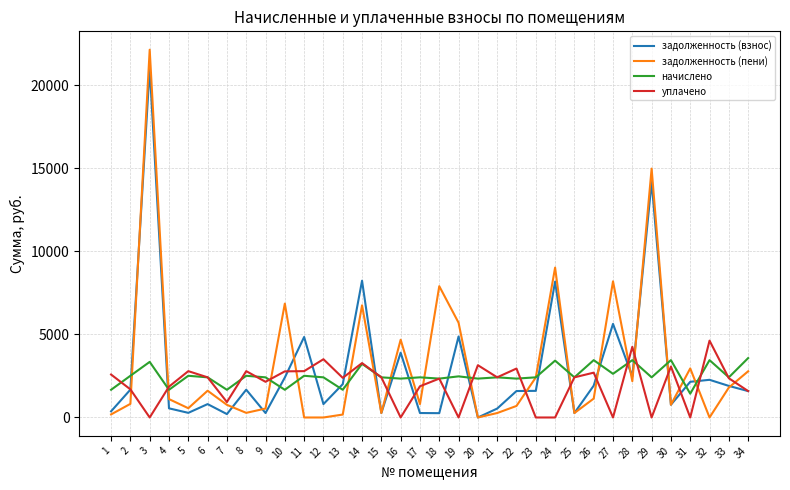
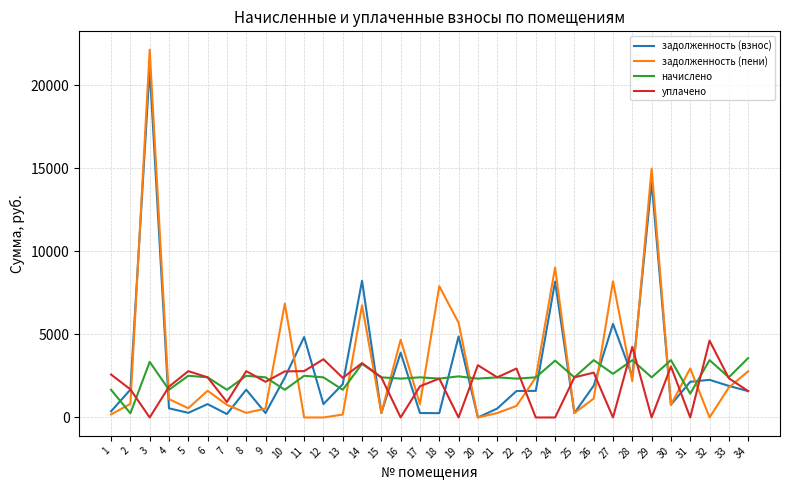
  {
    "задолженность (взнос)": {
      "1": 400,
      "3": 21000,
      "4": 600,
      "5": 300,
      "6": 800,
      "7": 200,
      "8": 1700,
      "9": 300,
      "10": 2400,
      "11": 4800,
      "12": 800,
      "13": 2000,
      "14": 8200,
      "16": 3900,
      "17": 300,
      "18": 300,
      "19": 4900,
      "21": 500,
      "22": 1600,
      "23": 1600,
      "24": 8200,
      "26": 1900,
      "27": 5600,
      "28": 2500,
      "29": 14200,
      "31": 2100,
      "32": 2300
    },
    "задолженность (пени)": {
      "1": 200,
      "2": 800,
      "3": 22100,
      "4": 1100,
      "5": 600,
      "6": 1600,
      "7": 800,
      "8": 300,
      "9": 500,
      "10": 6900,
      "11": 0,
      "12": 0,
      "13": 200,
      "14": 6800,
      "16": 4700,
      "17": 800,
      "18": 7900,
      "19": 5700,
      "21": 300,
      "22": 700,
      "24": 9000,
      "26": 1100,
      "27": 8200,
      "28": 2200,
      "29": 15000,
      "31": 3000,
      "32": 0,
      "34": 2800
    },
    "начислено": {
      "1": 1700,
-     "2": 2500,
+     "2": 300,
      "3": 3300,
      "4": 1700,
      "5": 2500,
      "7": 1700,
      "8": 2500,
      "9": 2400,
      "10": 1700,
      "11": 2500,
      "12": 2400,
      "13": 1700,
      "16": 2300,
      "17": 2400,
      "19": 2500,
      "20": 2300,
      "22": 2300,
      "24": 3400,
      "26": 3500,
      "27": 2600,
      "28": 3500,
      "29": 2400,
      "30": 3500,
      "31": 1400,
      "32": 3500,
      "34": 3600
    },
    "уплачено": {
      "1": 2600,
      "3": 0,
      "4": 1900,
      "5": 2800,
      "7": 900,
      "8": 2800,
      "9": 2100,
      "10": 2800,
      "11": 2800,
      "12": 3500,
      "13": 2400,
      "16": 0,
      "17": 1900,
      "19": 0,
      "20": 3100,
      "22": 2900,
      "23": 0,
      "24": 0,
      "26": 2700,
      "27": 0,
      "28": 4300,
      "29": 0,
      "30": 3100,
      "31": 0,
      "32": 4600
    }
  }
